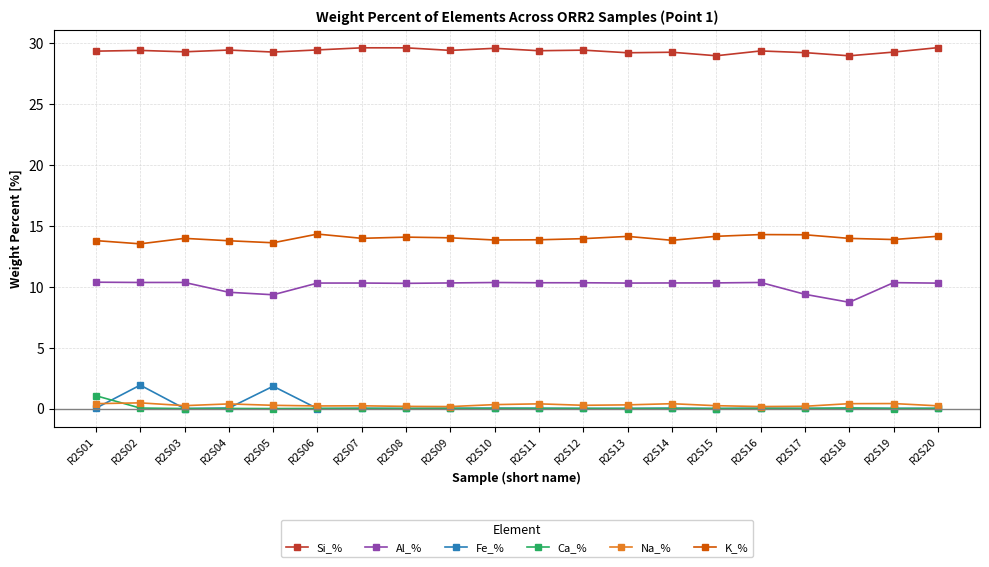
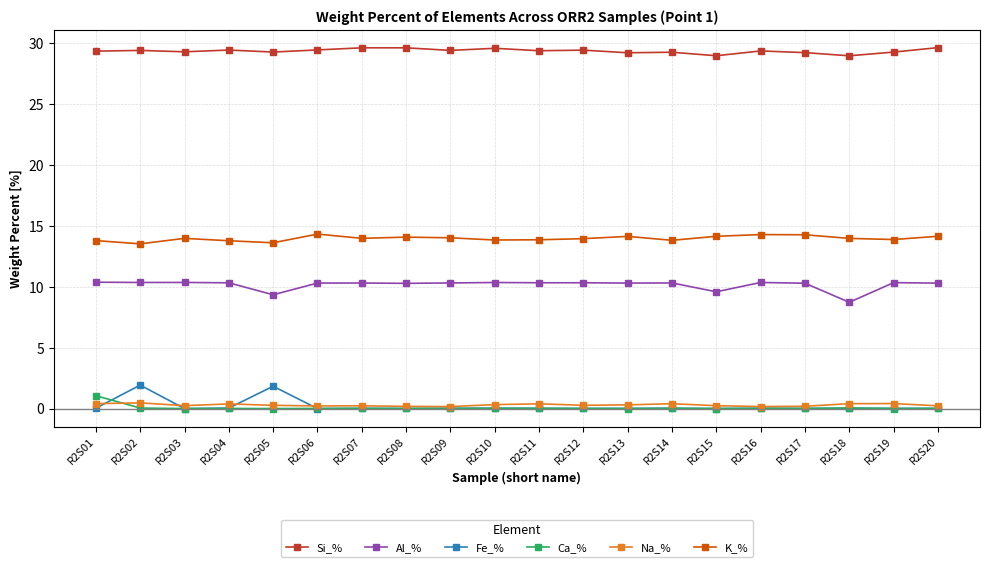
  {
    "Al_%": {
      "R2S01": 10.4,
      "R2S02": 10.4,
      "R2S03": 10.4,
-     "R2S04": 9.6,
+     "R2S04": 10.3,
      "R2S05": 9.3,
      "R2S06": 10.3,
      "R2S07": 10.3,
      "R2S08": 10.3,
      "R2S09": 10.3,
      "R2S10": 10.4,
      "R2S11": 10.3,
      "R2S12": 10.3,
      "R2S13": 10.3,
      "R2S14": 10.3,
-     "R2S15": 10.3,
+     "R2S15": 9.6,
      "R2S16": 10.4,
-     "R2S17": 9.4,
+     "R2S17": 10.3,
      "R2S18": 8.7,
      "R2S19": 10.3,
      "R2S20": 10.3
    },
    "Fe_%": {
      "R2S01": 0.0,
      "R2S02": 1.9,
      "R2S05": 1.8
    },
    "Ca_%": {
      "R2S01": 1.1,
      "R2S02": 0.0,
      "R2S05": 0.0
    }
  }
